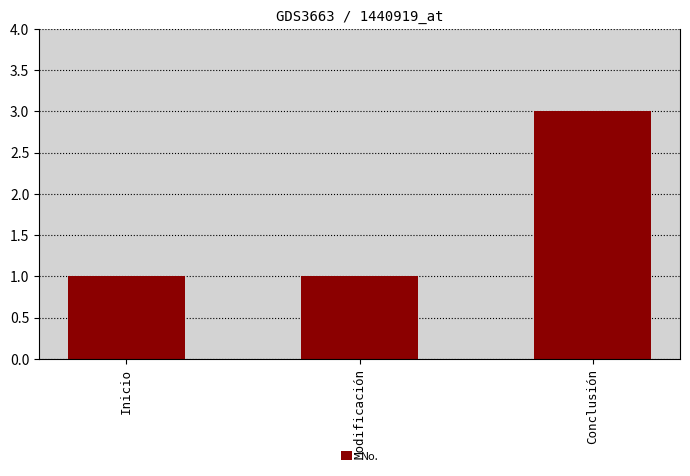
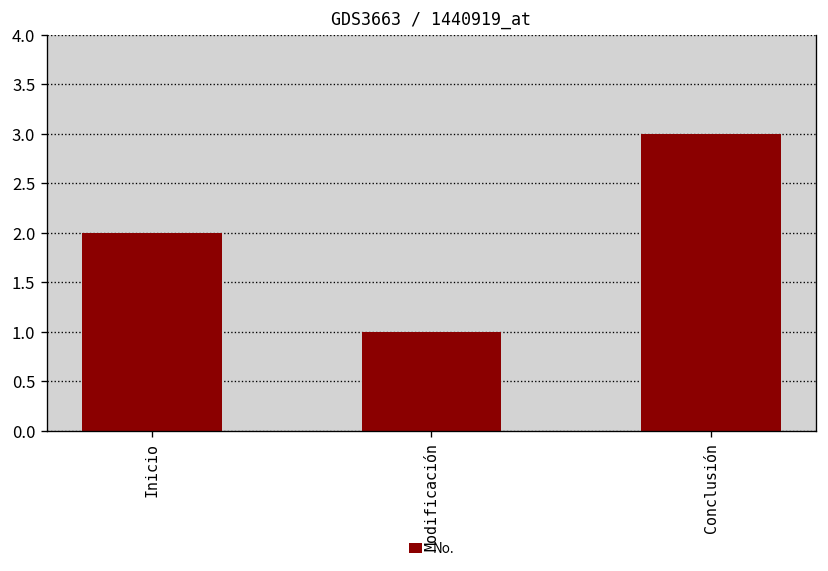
  {
-   "Inicio": 1,
+   "Inicio": 2,
    "Modificación": 1,
    "Conclusión": 3
  }
